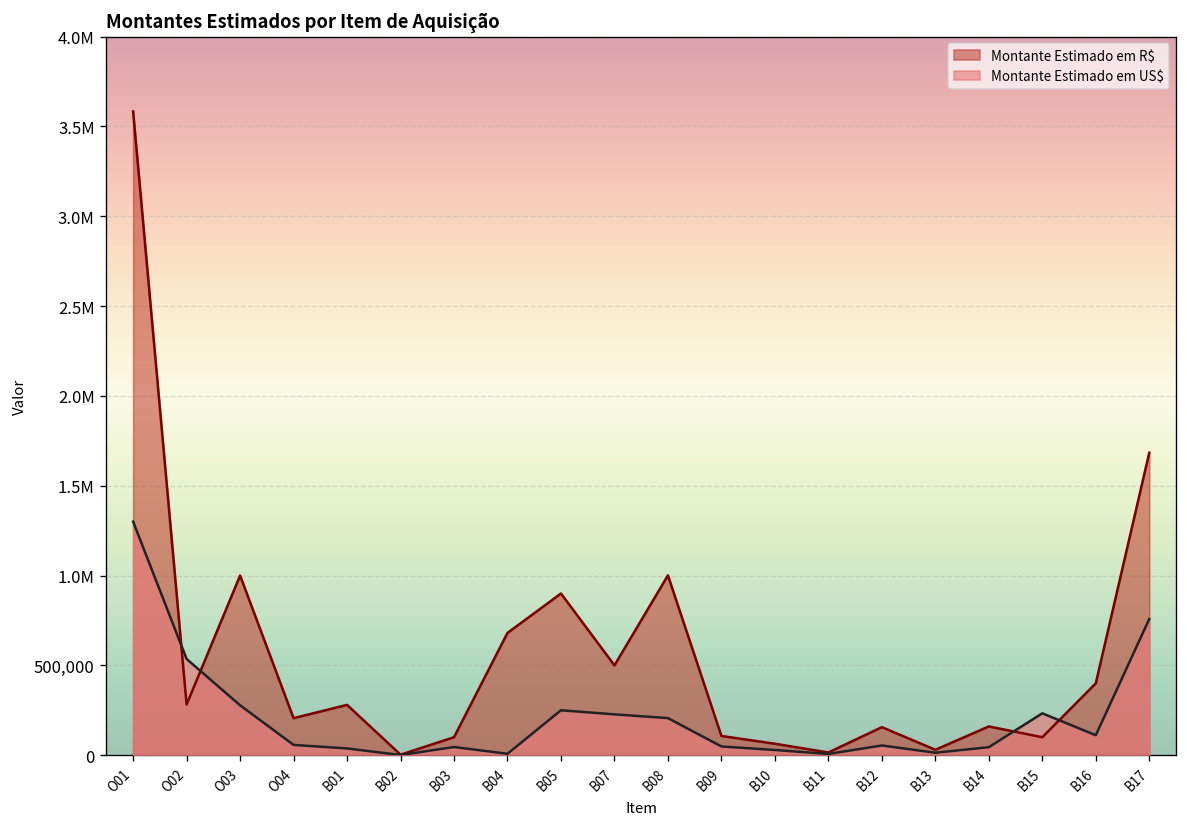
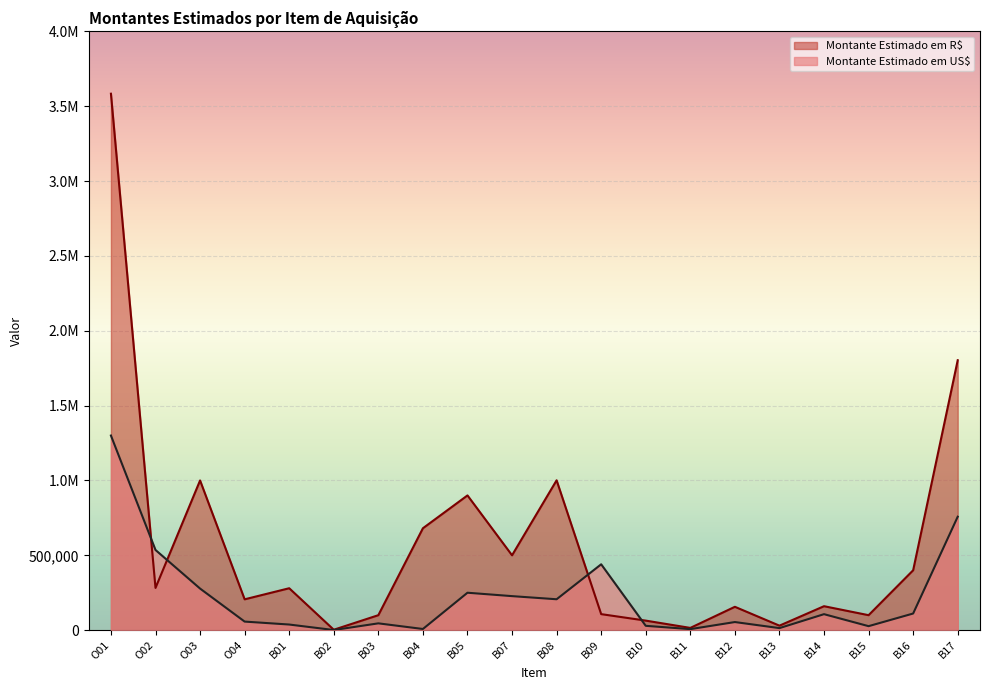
  {
    "Montante Estimado em R$": {
      "O01": "3,580,000",
      "O02": "280,000",
      "O03": "1,000,000",
      "O04": "210,000",
      "B01": "280,000",
      "B03": "100,000",
      "B04": "680,000",
      "B05": "900,000",
      "B07": "500,000",
      "B08": "1,000,000",
      "B09": "110,000",
      "B10": "60,000",
      "B12": "160,000",
      "B14": "160,000",
      "B15": "100,000",
      "B16": "400,000",
-     "B17": "1,680,000"
+     "B17": "1,800,000"
    },
    "Montante Estimado em US$": {
      "O01": "1,300,000",
      "O02": "540,000",
      "O03": "280,000",
      "O04": "60,000",
      "B01": "40,000",
      "B03": "50,000",
      "B04": "10,000",
      "B05": "250,000",
      "B07": "230,000",
      "B08": "210,000",
-     "B09": "50,000",
+     "B09": "440,000",
      "B10": "30,000",
      "B12": "50,000",
-     "B14": "40,000",
-     "B15": "230,000",
+     "B14": "110,000",
+     "B15": "30,000",
      "B16": "110,000",
      "B17": "760,000"
    }
  }
